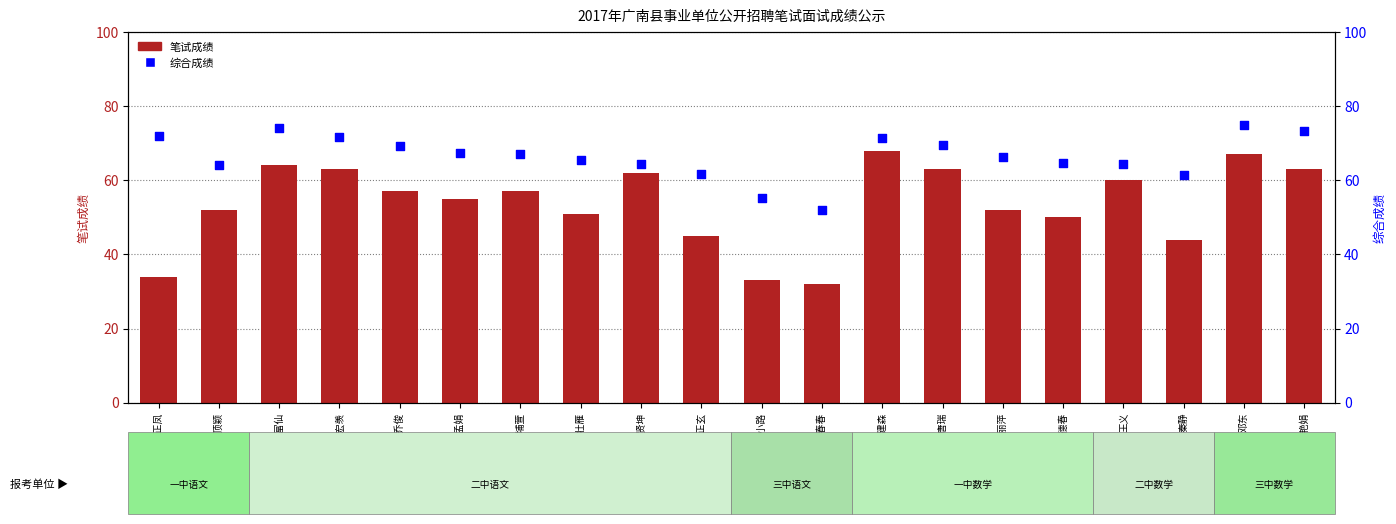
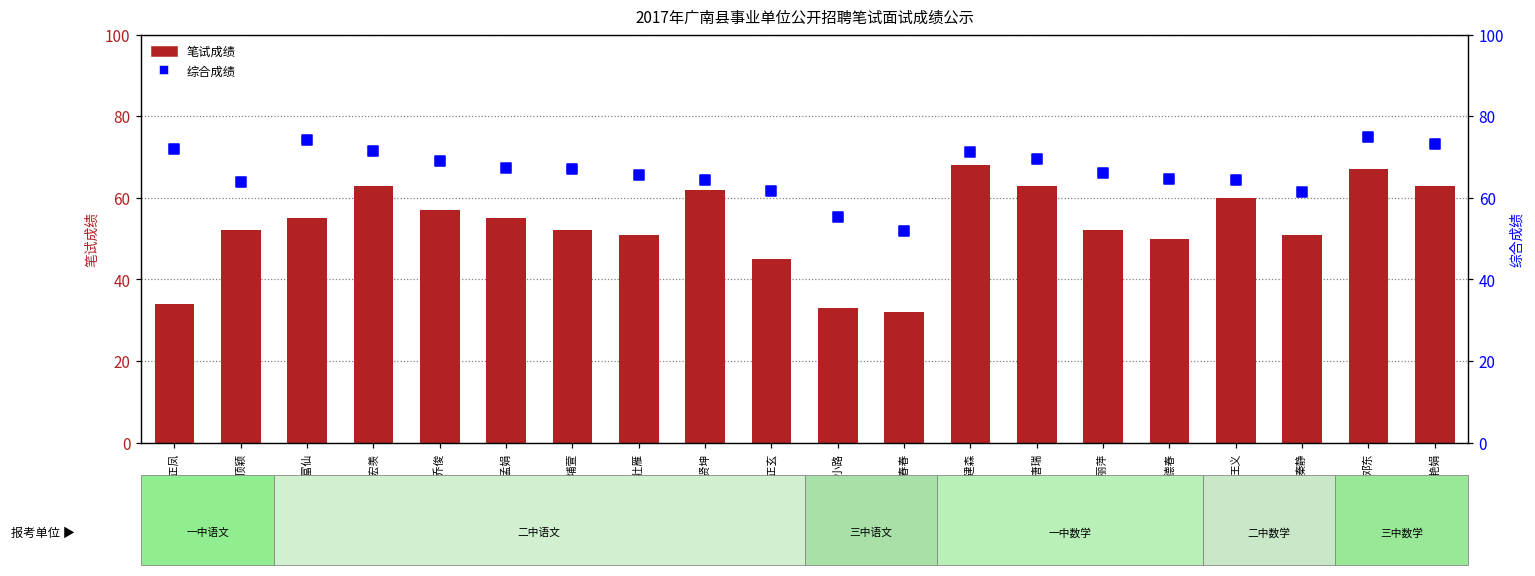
  {
    "笔试成绩": {
      "权正凤": 34,
      "李顶颖": 52,
-     "殷富仙": 64,
+     "殷富仙": 55,
      "韦宏羡": 63,
      "夏乔俊": 57,
      "李孟娟": 55,
-     "李埔萱": 57,
+     "李埔萱": 52,
      "吴壮雁": 51,
      "陆贤坤": 62,
      "彭正玄": 45,
      "陆小路": 33,
      "王春春": 32,
      "周建森": 68,
      "魏唐瑞": 63,
      "徐丽萍": 52,
      "陈德春": 50,
      "王义": 60,
-     "秦静": 44,
+     "秦静": 51,
      "邓东": 67,
      "张艳娟": 63
    }
  }
